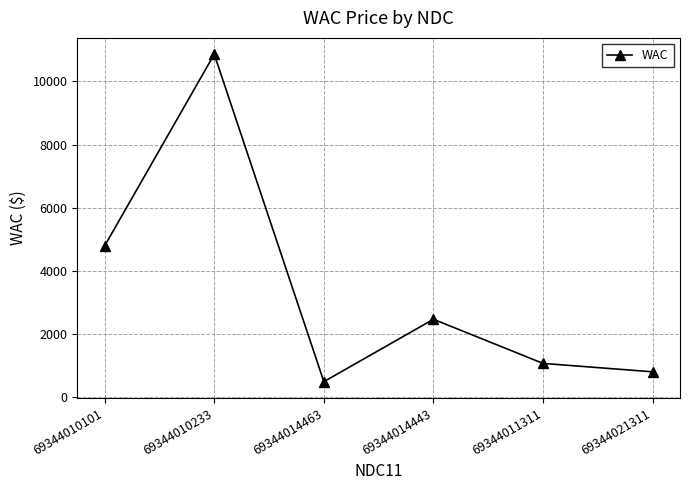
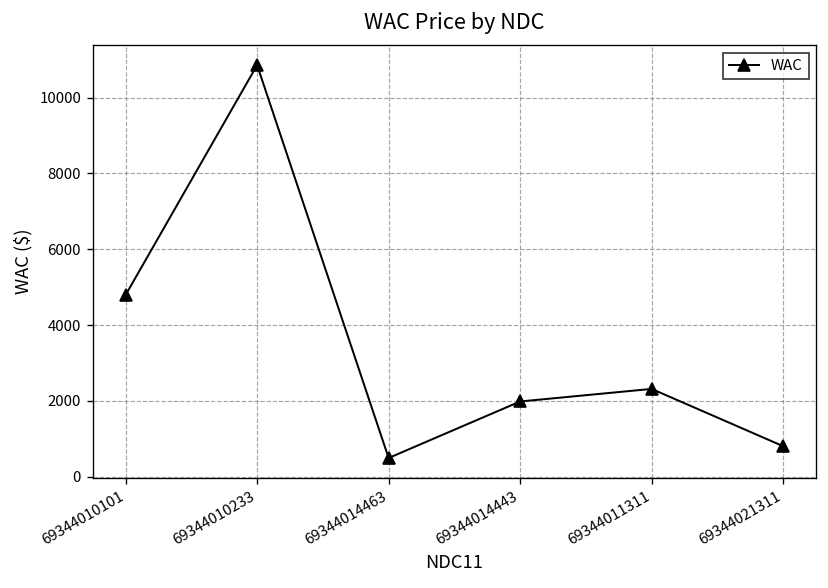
  {
    "69344010101": 4800,
    "69344010233": 10900,
    "69344014463": 500,
-   "69344014443": 2500,
-   "69344011311": 1100,
+   "69344014443": 2000,
+   "69344011311": 2300,
    "69344021311": 800
  }
